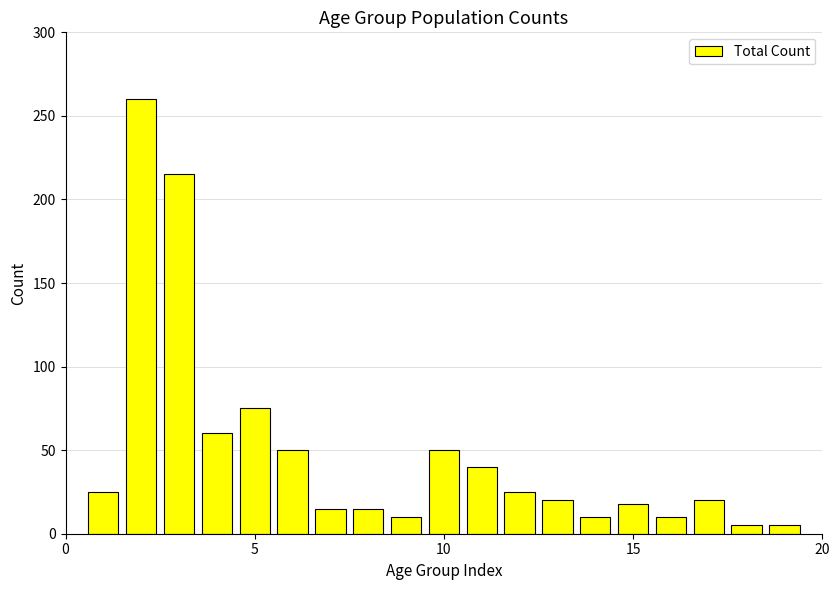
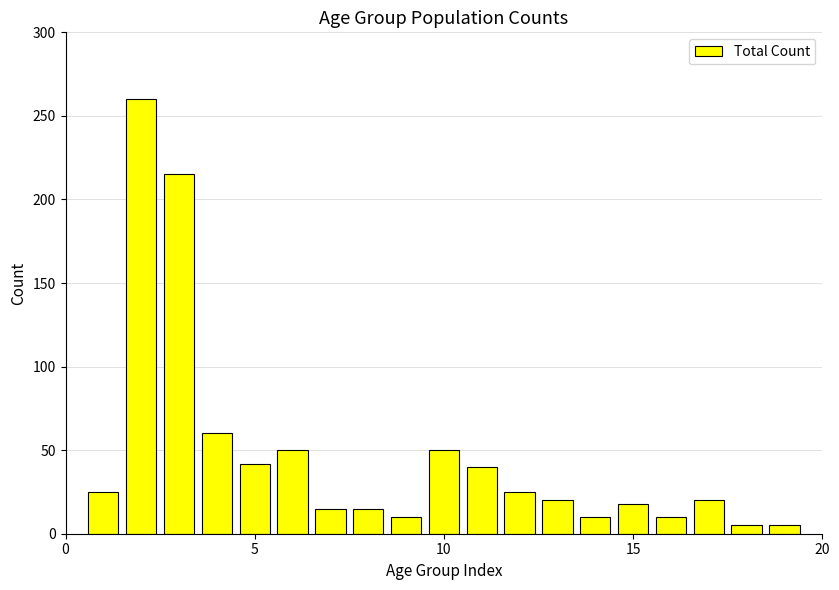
  {
-   "5": 75,
+   "5": 42,
    "10": 50,
    "15": 18
  }
